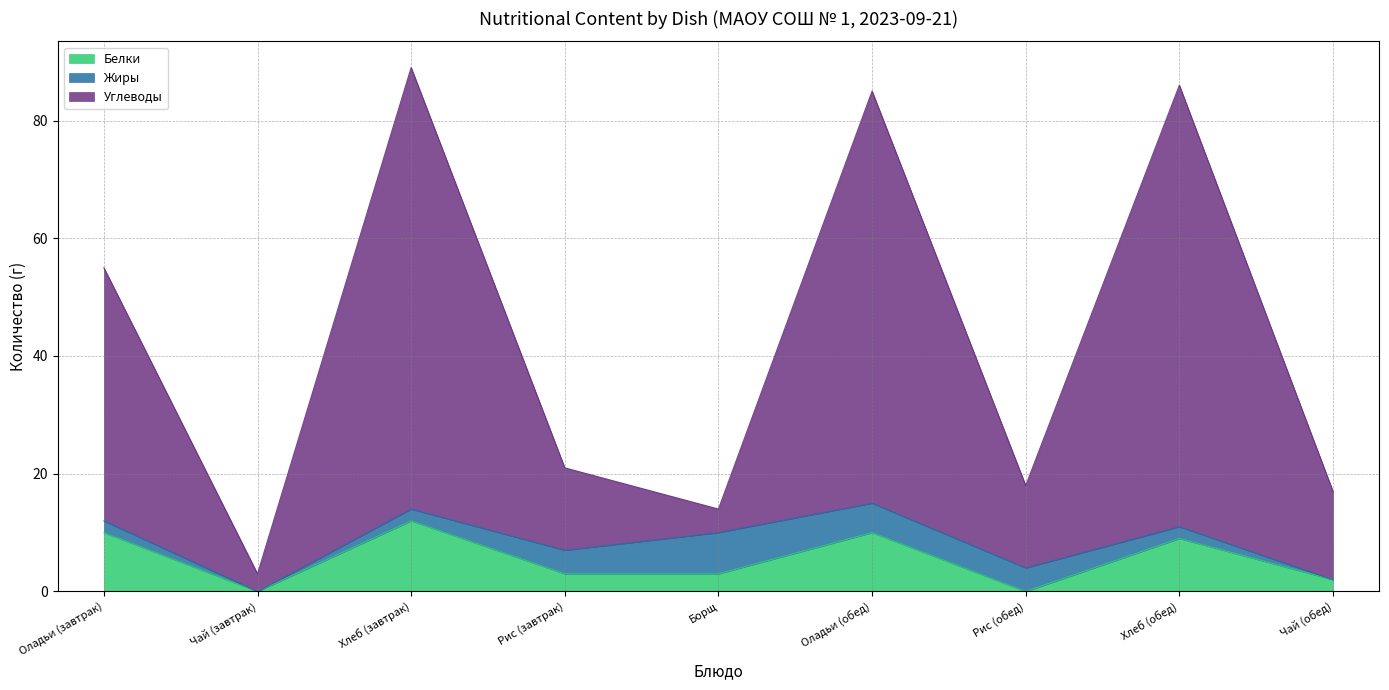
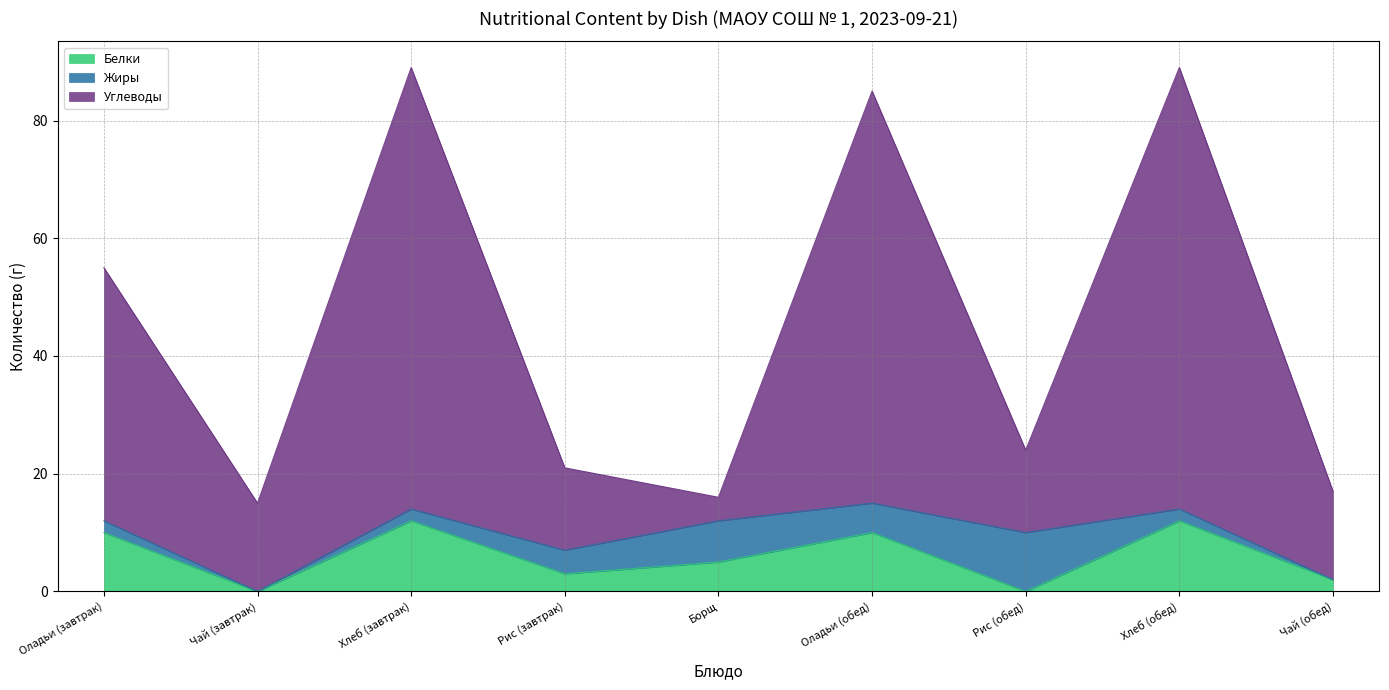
  {
    "Белки": {
      "Оладьи (завтрак)": 10,
      "Хлеб (завтрак)": 12,
      "Рис (завтрак)": 3,
-     "Борщ": 3,
+     "Борщ": 5,
      "Оладьи (обед)": 10,
      "Рис (обед)": 0,
-     "Хлеб (обед)": 9
+     "Хлеб (обед)": 12
    },
    "Жиры": {
      "Оладьи (завтрак)": 2,
      "Хлеб (завтрак)": 2,
      "Рис (завтрак)": 4,
      "Борщ": 7,
      "Оладьи (обед)": 5,
-     "Рис (обед)": 4,
+     "Рис (обед)": 10,
      "Хлеб (обед)": 2
    },
    "Углеводы": {
      "Оладьи (завтрак)": 43,
-     "Чай (завтрак)": 3,
+     "Чай (завтрак)": 15,
      "Хлеб (завтрак)": 75,
      "Рис (завтрак)": 14,
      "Борщ": 4,
      "Оладьи (обед)": 70,
      "Рис (обед)": 14,
      "Хлеб (обед)": 75,
      "Чай (обед)": 15
    }
  }
